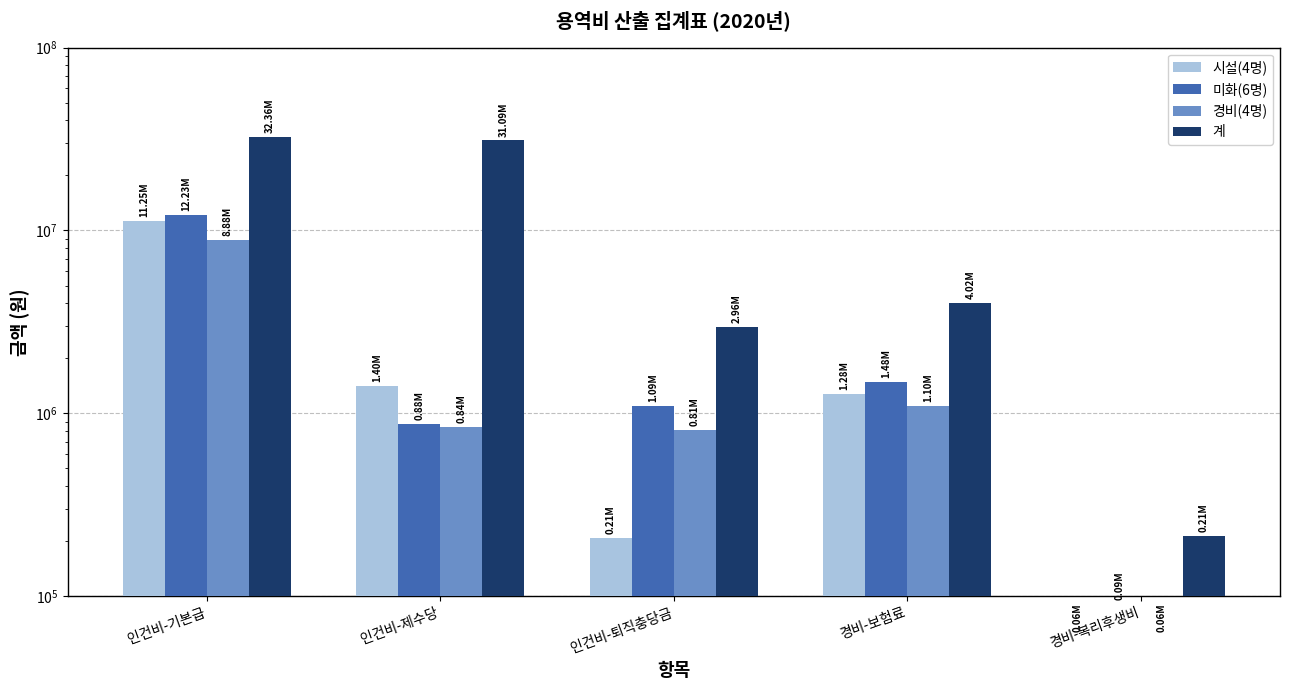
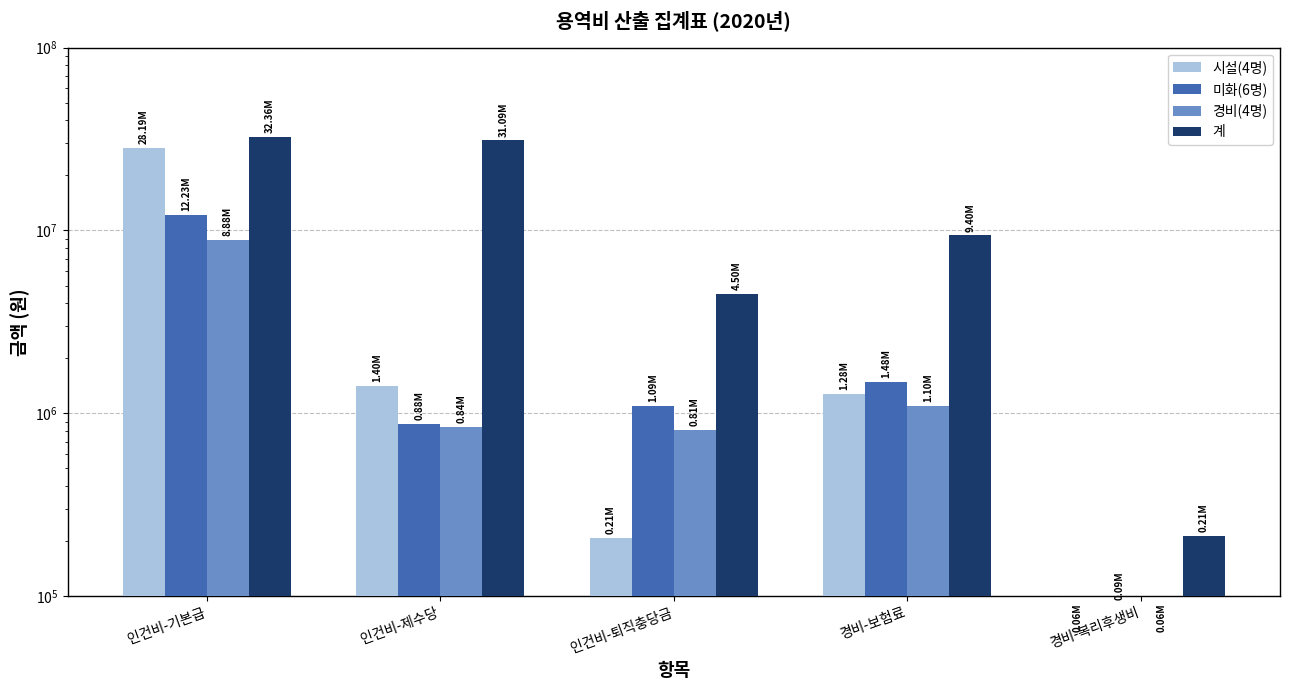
  {
    "시설(4명)": {
-     "인건비-기본급": "11.25M",
+     "인건비-기본급": "28.19M",
      "인건비-제수당": "1.40M",
      "인건비-퇴직충당금": "0.21M",
      "경비-보험료": "1.28M"
    },
    "계": {
      "인건비-기본급": "32.36M",
      "인건비-제수당": "31.09M",
-     "인건비-퇴직충당금": "2.96M",
-     "경비-보험료": "4.02M",
+     "인건비-퇴직충당금": "4.50M",
+     "경비-보험료": "9.40M",
      "경비-복리후생비": "0.21M"
    }
  }
